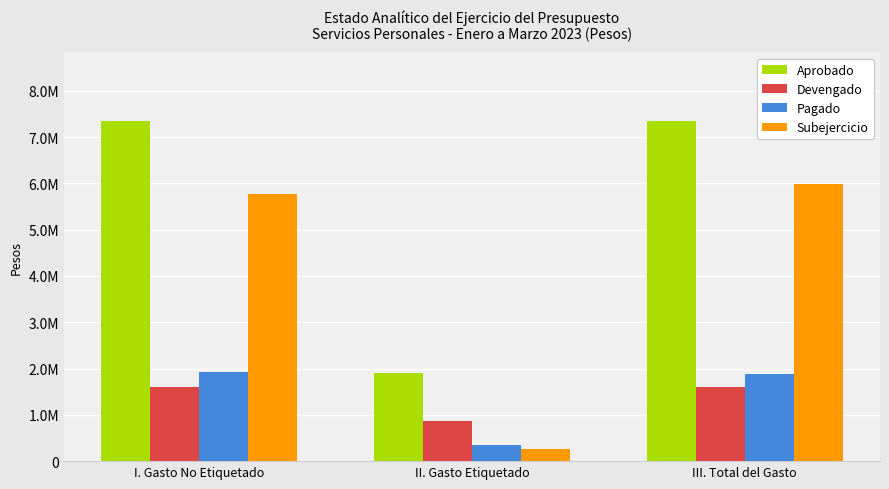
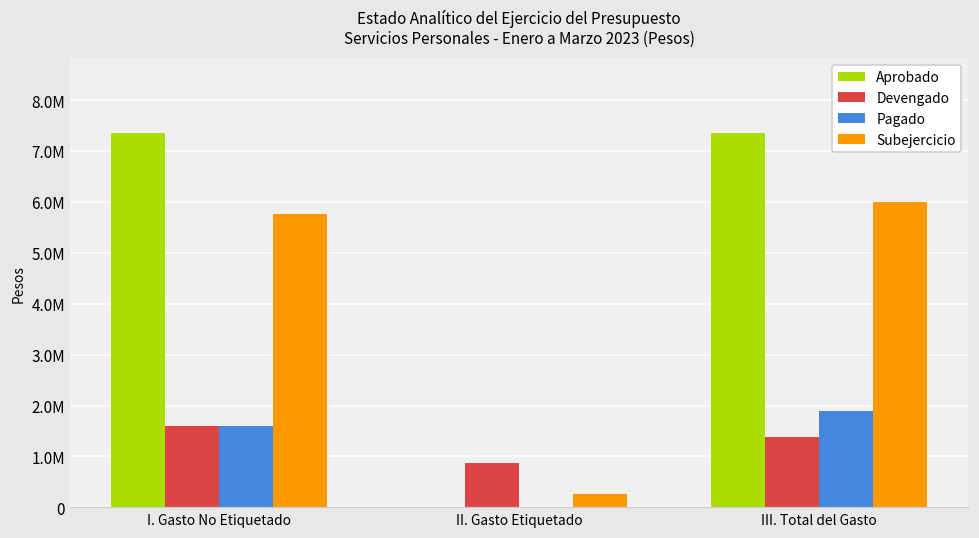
  {
    "Aprobado": {
      "I. Gasto No Etiquetado": 7400000,
-     "II. Gasto Etiquetado": 1900000,
+     "II. Gasto Etiquetado": 0,
      "III. Total del Gasto": 7400000
    },
    "Devengado": {
      "I. Gasto No Etiquetado": 1600000,
      "II. Gasto Etiquetado": 900000,
-     "III. Total del Gasto": 1600000
+     "III. Total del Gasto": 1400000
    },
    "Pagado": {
-     "I. Gasto No Etiquetado": 1900000,
-     "II. Gasto Etiquetado": 300000,
+     "I. Gasto No Etiquetado": 1600000,
+     "II. Gasto Etiquetado": 0,
      "III. Total del Gasto": 1900000
    },
    "Subejercicio": {
      "I. Gasto No Etiquetado": 5800000,
      "II. Gasto Etiquetado": 300000,
      "III. Total del Gasto": 6000000
    }
  }
